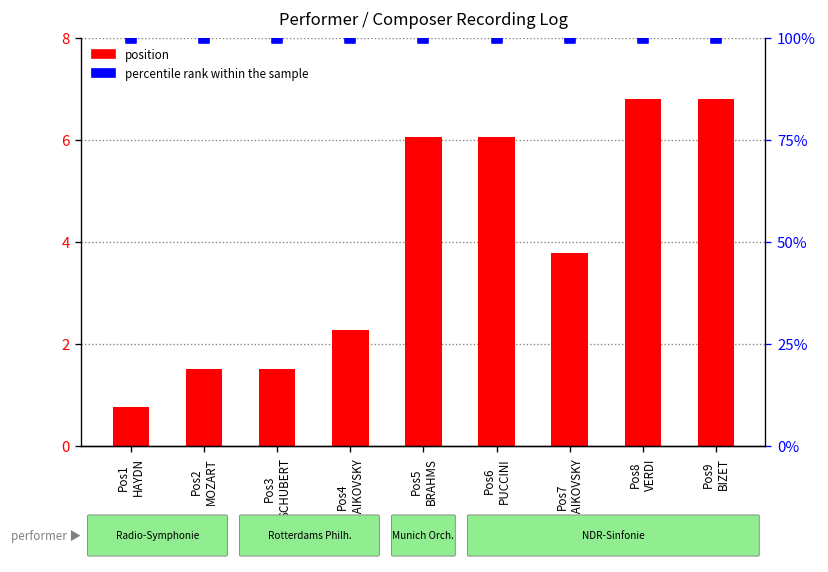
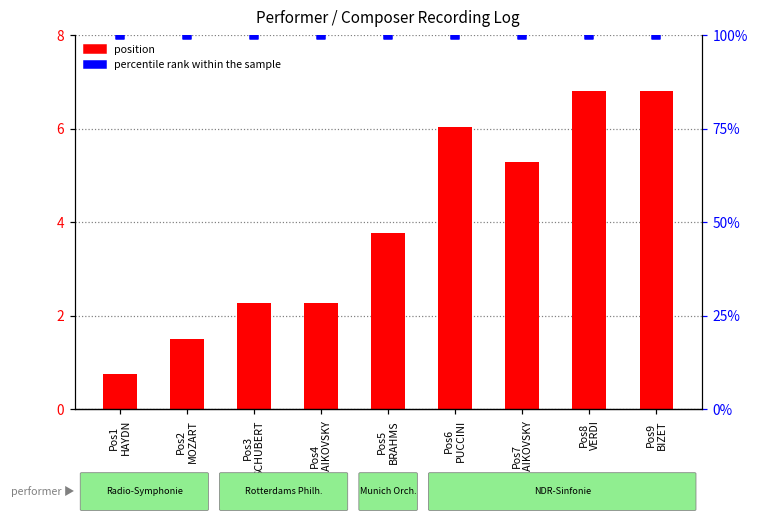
  {
    "position": {
      "Pos1 HAYDN": 0.8,
      "Pos2 MOZART": 1.5,
-     "Pos3 SCHUBERT": 1.5,
+     "Pos3 SCHUBERT": 2.3,
      "Pos4 TCHAIKOVSKY": 2.3,
-     "Pos5 BRAHMS": 6.0,
+     "Pos5 BRAHMS": 3.8,
      "Pos6 PUCCINI": 6.0,
-     "Pos7 TCHAIKOVSKY": 3.8,
+     "Pos7 TCHAIKOVSKY": 5.3,
      "Pos8 VERDI": 6.8,
      "Pos9 BIZET": 6.8
    }
  }
